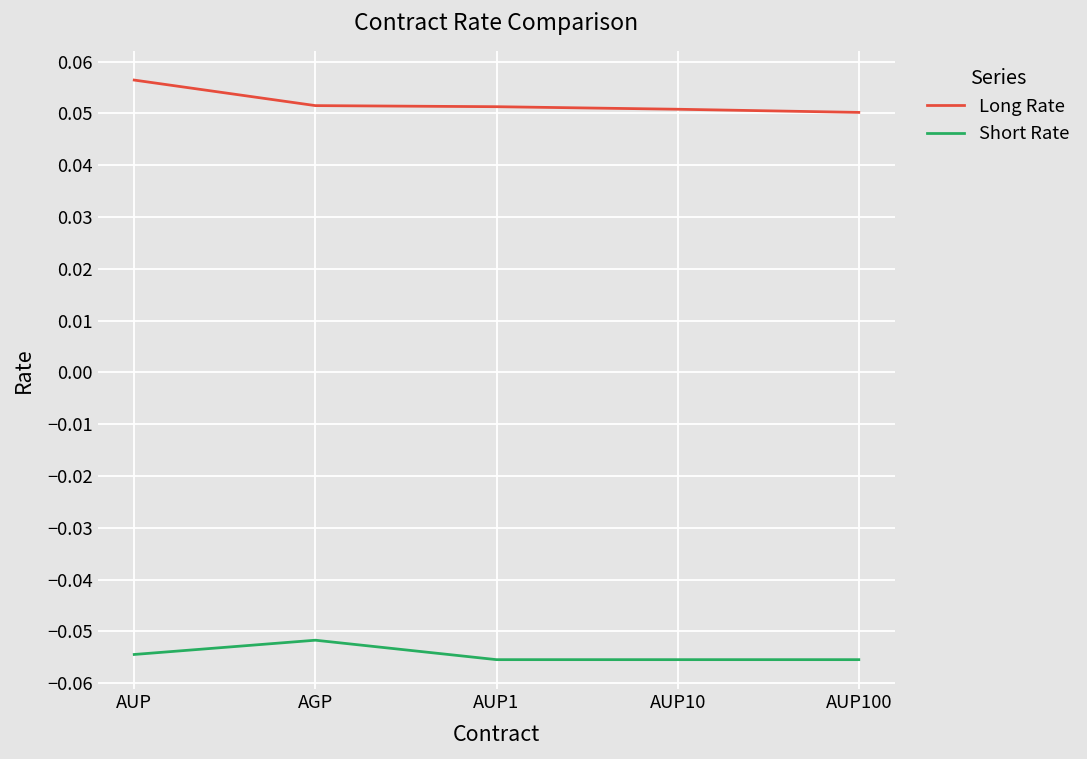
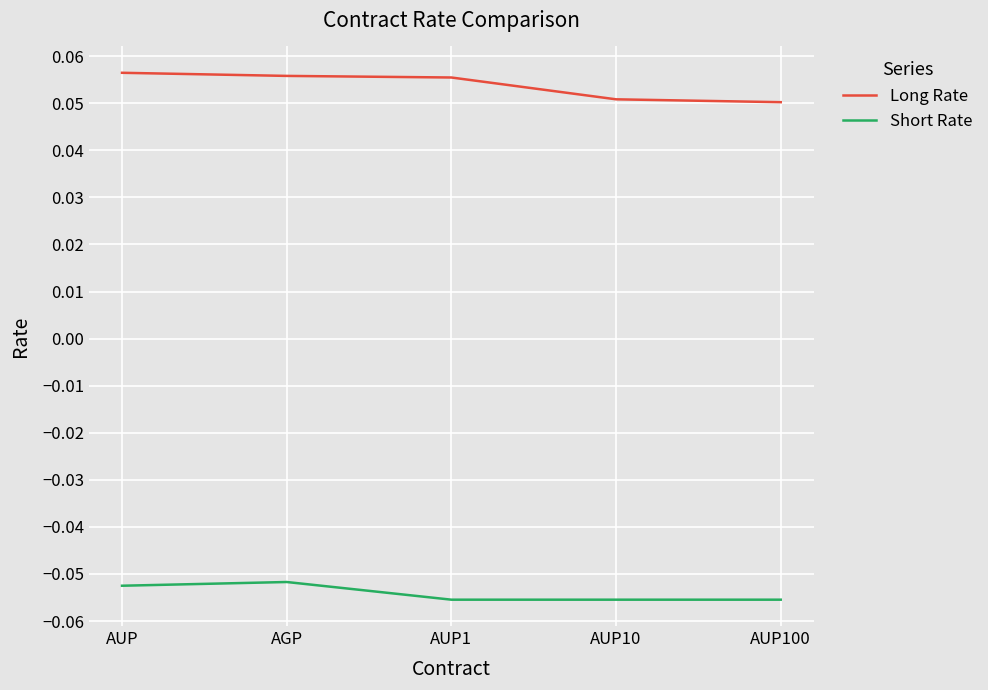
  {
    "Long Rate": {
      "AUP": 0.056,
-     "AGP": 0.052,
-     "AUP1": 0.051,
+     "AGP": 0.056,
+     "AUP1": 0.055,
      "AUP10": 0.051,
      "AUP100": 0.050
    },
    "Short Rate": {
-     "AUP": -0.054,
+     "AUP": -0.052,
      "AGP": -0.052,
      "AUP1": -0.055,
      "AUP10": -0.055,
      "AUP100": -0.055
    }
  }
